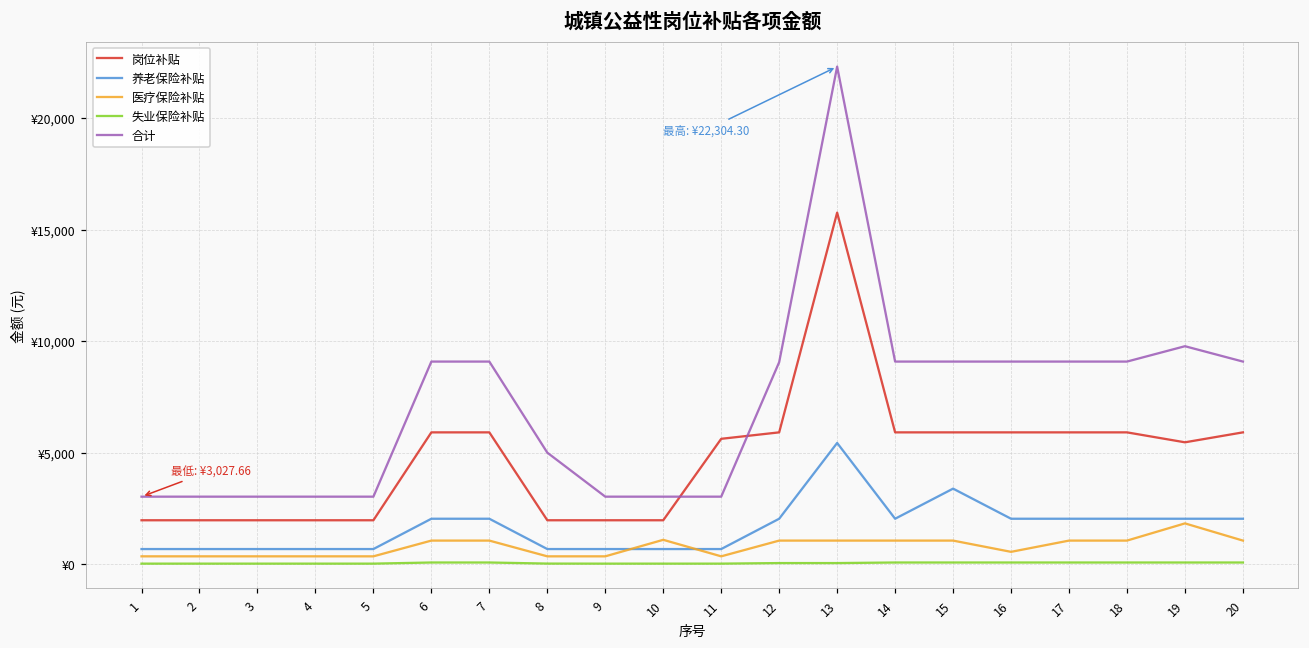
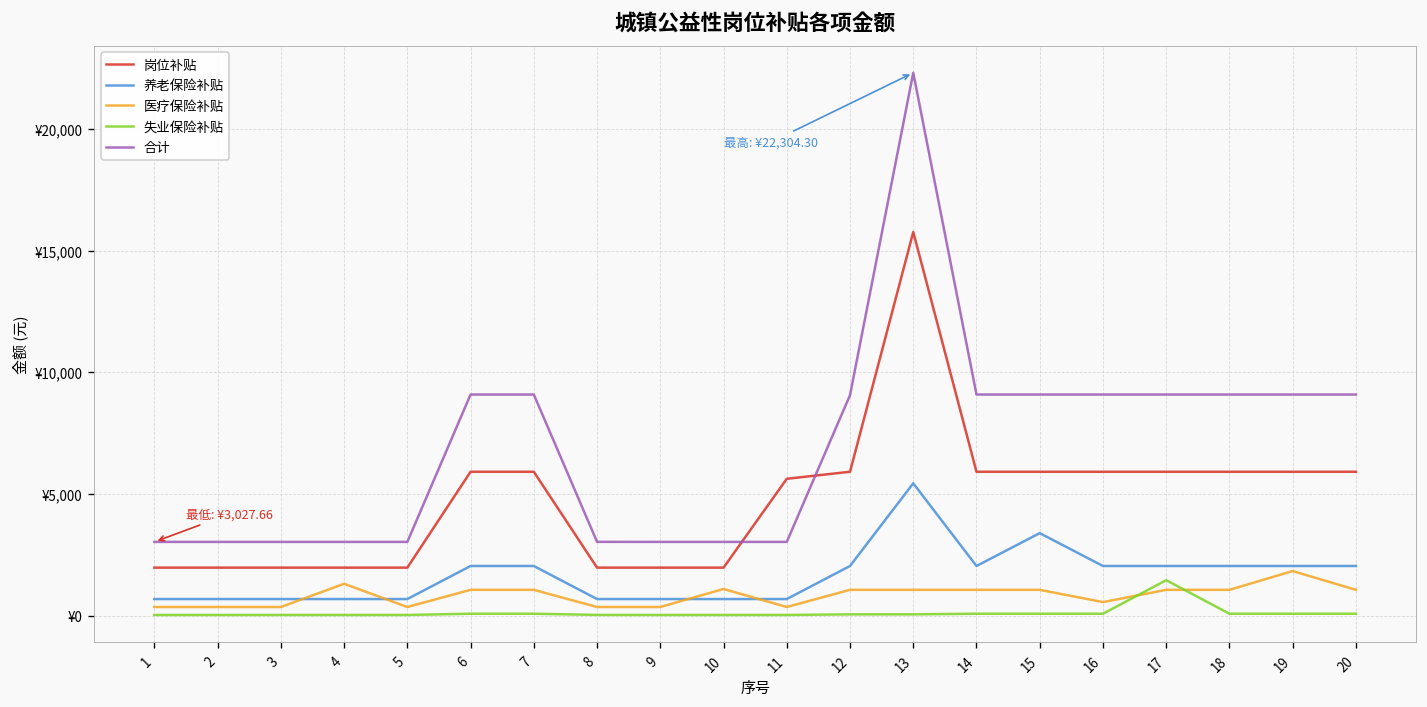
  {
    "岗位补贴": {
      "1": "¥2,000",
      "2": "¥2,000",
      "3": "¥2,000",
      "4": "¥2,000",
      "5": "¥2,000",
      "6": "¥5,900",
      "7": "¥5,900",
      "8": "¥2,000",
      "9": "¥2,000",
      "10": "¥2,000",
      "11": "¥5,600",
      "12": "¥5,900",
      "13": "¥15,800",
      "14": "¥5,900",
      "15": "¥5,900",
      "16": "¥5,900",
      "17": "¥5,900",
      "18": "¥5,900",
-     "19": "¥5,500",
+     "19": "¥5,900",
      "20": "¥5,900"
    },
    "养老保险补贴": {
      "1": "¥700",
      "2": "¥700",
      "3": "¥700",
      "4": "¥700",
      "5": "¥700",
      "6": "¥2,000",
      "7": "¥2,000",
      "8": "¥700",
      "9": "¥700",
      "10": "¥700",
      "11": "¥700",
      "12": "¥2,000",
      "13": "¥5,400",
      "14": "¥2,000",
      "15": "¥3,400",
      "16": "¥2,000",
      "17": "¥2,000",
      "18": "¥2,000",
      "19": "¥2,000",
      "20": "¥2,000"
    },
    "医疗保险补贴": {
      "1": "¥400",
      "2": "¥400",
      "3": "¥400",
-     "4": "¥400",
+     "4": "¥1,300",
      "5": "¥400",
      "6": "¥1,100",
      "7": "¥1,100",
      "8": "¥400",
      "9": "¥400",
      "10": "¥1,100",
      "11": "¥400",
      "12": "¥1,100",
      "13": "¥1,100",
      "14": "¥1,100",
      "15": "¥1,100",
      "16": "¥600",
      "17": "¥1,100",
      "18": "¥1,100",
      "19": "¥1,800",
      "20": "¥1,100"
    },
    "失业保险补贴": {
      "1": "¥0",
      "2": "¥0",
      "3": "¥0",
      "4": "¥0",
      "5": "¥0",
      "6": "¥100",
      "7": "¥100",
      "8": "¥0",
      "9": "¥0",
      "10": "¥0",
      "11": "¥0",
      "12": "¥100",
      "13": "¥100",
      "14": "¥100",
      "15": "¥100",
      "16": "¥100",
-     "17": "¥100",
+     "17": "¥1,500",
      "18": "¥100",
      "19": "¥100",
      "20": "¥100"
    },
    "合计": {
      "1": "¥3,000",
      "3": "¥3,000",
      "4": "¥3,000",
      "5": "¥3,000",
      "6": "¥9,100",
      "7": "¥9,100",
-     "8": "¥5,000",
+     "8": "¥3,000",
      "9": "¥3,000",
      "10": "¥3,000",
      "11": "¥3,000",
      "12": "¥9,100",
      "14": "¥9,100",
      "15": "¥9,100",
      "16": "¥9,100",
      "17": "¥9,100",
      "18": "¥9,100",
-     "19": "¥9,800",
+     "19": "¥9,100",
      "20": "¥9,100"
    }
  }
